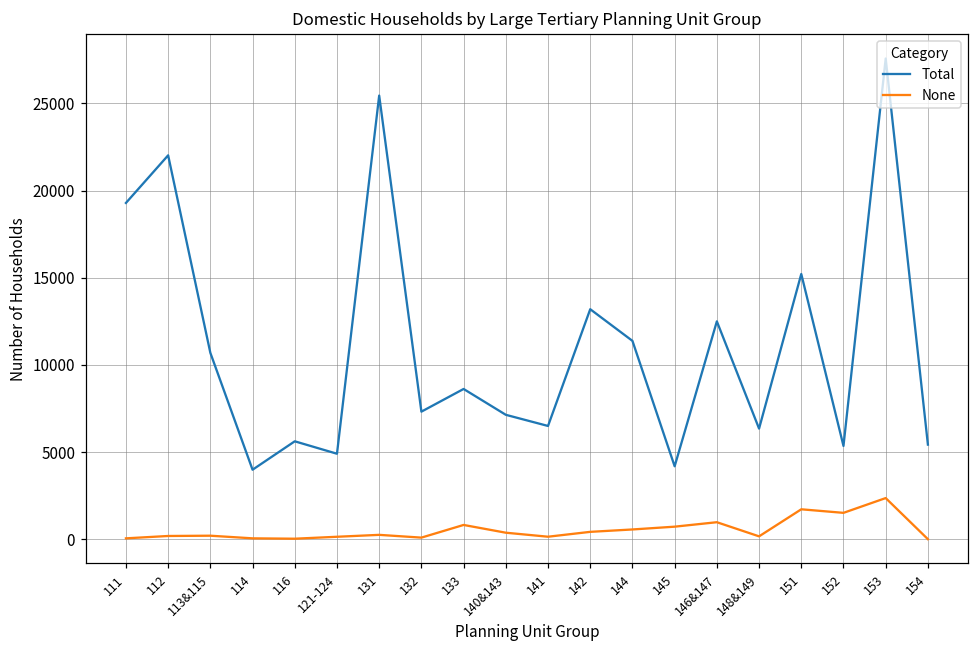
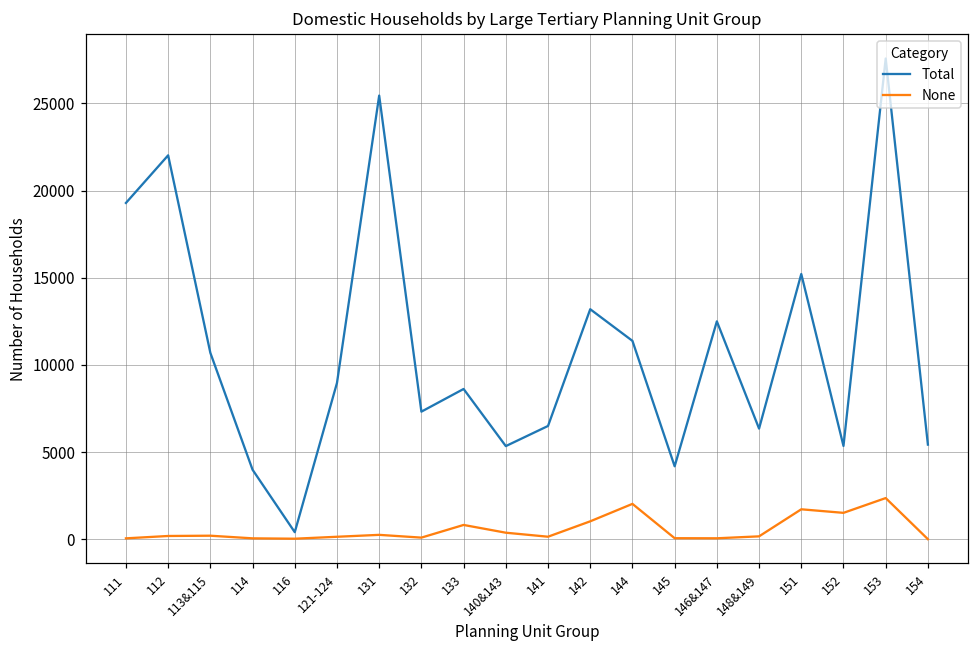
  {
    "Total": {
      "111": 19300,
      "112": 22000,
      "113&115": 10700,
      "114": 4000,
-     "116": 5600,
-     "121-124": 4900,
+     "116": 400,
+     "121-124": 9000,
      "131": 25500,
      "132": 7300,
      "133": 8600,
-     "140&143": 7100,
+     "140&143": 5300,
      "141": 6500,
      "142": 13200,
      "144": 11400,
      "145": 4200,
      "146&147": 12500,
      "148&149": 6400,
      "151": 15200,
      "152": 5400,
      "154": 5400
    },
    "None": {
      "111": 100,
      "112": 200,
      "113&115": 200,
      "114": 100,
      "116": 0,
      "121-124": 100,
      "131": 300,
      "132": 100,
      "133": 800,
      "140&143": 400,
      "141": 100,
-     "142": 400,
-     "144": 600,
-     "145": 700,
-     "146&147": 1000,
+     "142": 1000,
+     "144": 2000,
+     "145": 100,
+     "146&147": 100,
      "148&149": 200,
      "151": 1700,
      "152": 1500,
      "153": 2400,
      "154": 0
    }
  }
